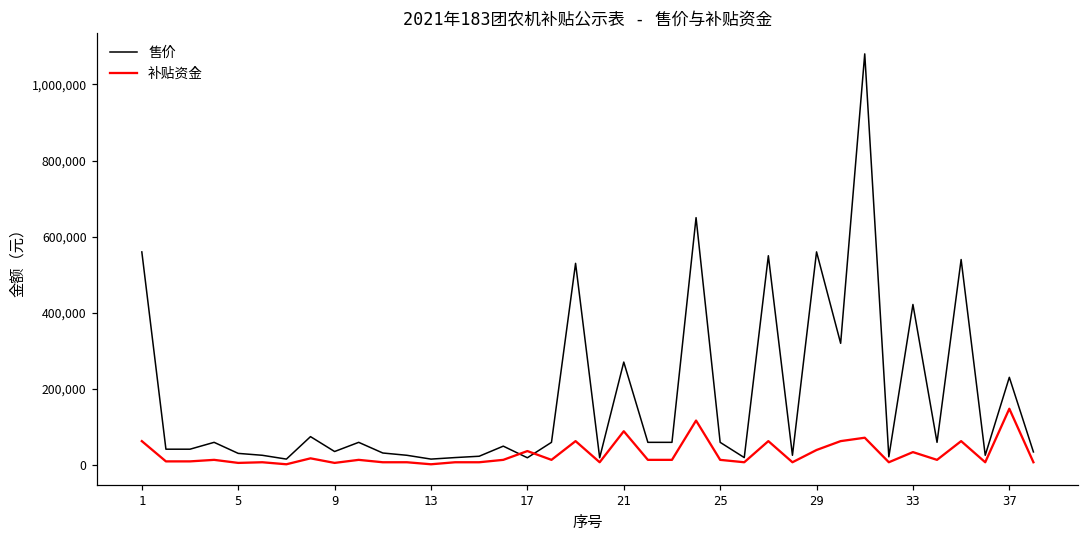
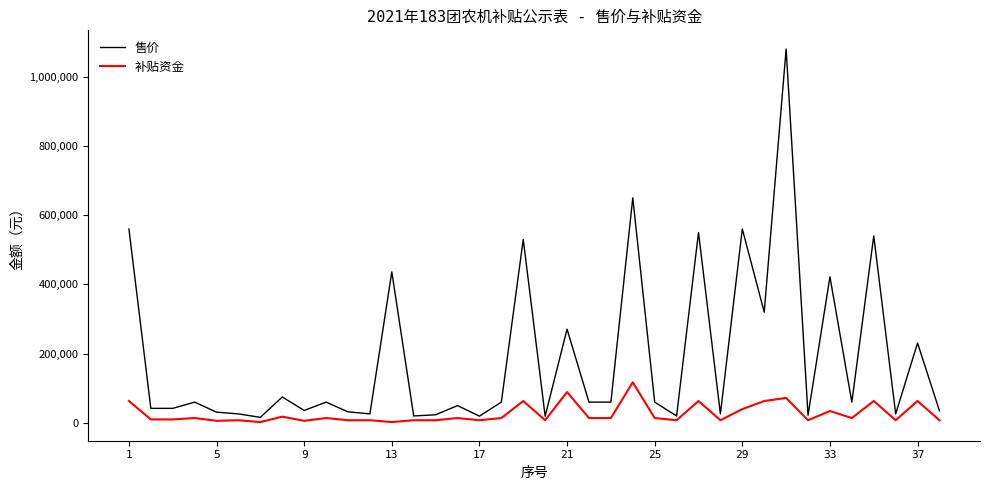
  {
    "售价": {
      "1": "560,000",
      "5": "30,000",
      "9": "40,000",
-     "13": "20,000",
+     "13": "440,000",
      "17": "20,000",
      "21": "270,000",
      "25": "60,000",
      "29": "560,000",
      "33": "420,000",
      "37": "230,000"
    },
    "补贴资金": {
      "1": "60,000",
      "5": "10,000",
      "9": "10,000",
      "13": "0",
-     "17": "40,000",
+     "17": "10,000",
      "21": "90,000",
      "25": "10,000",
      "29": "40,000",
      "33": "30,000",
-     "37": "150,000"
+     "37": "60,000"
    }
  }
